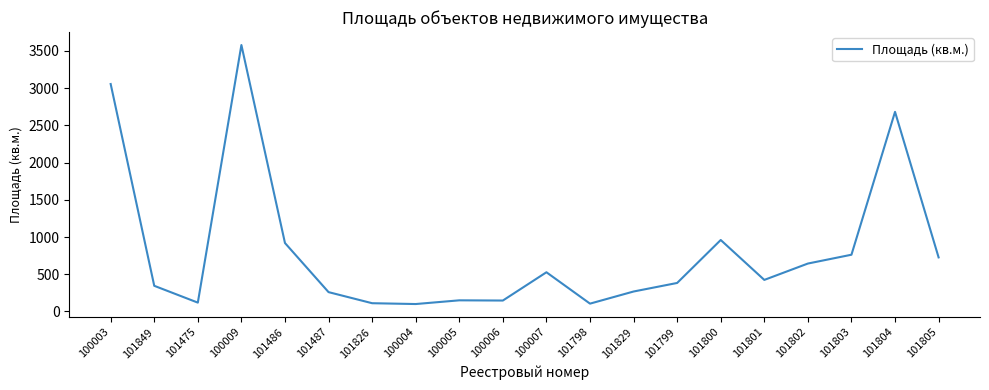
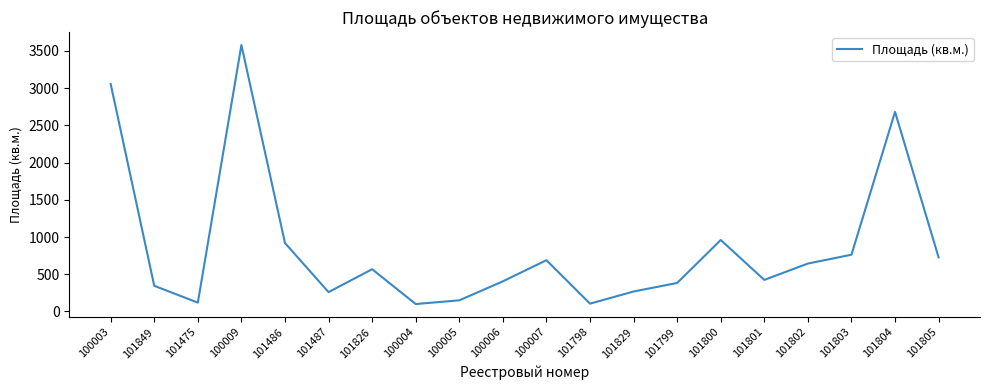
  {
    "100003": 3100,
    "101849": 300,
    "101475": 100,
    "100009": 3600,
    "101486": 900,
    "101487": 300,
-   "101826": 100,
+   "101826": 600,
    "100004": 100,
    "100005": 100,
-   "100006": 100,
-   "100007": 500,
+   "100006": 400,
+   "100007": 700,
    "101798": 100,
    "101829": 300,
    "101799": 400,
    "101800": 1000,
    "101801": 400,
    "101802": 600,
    "101803": 800,
    "101804": 2700,
    "101805": 700
  }
